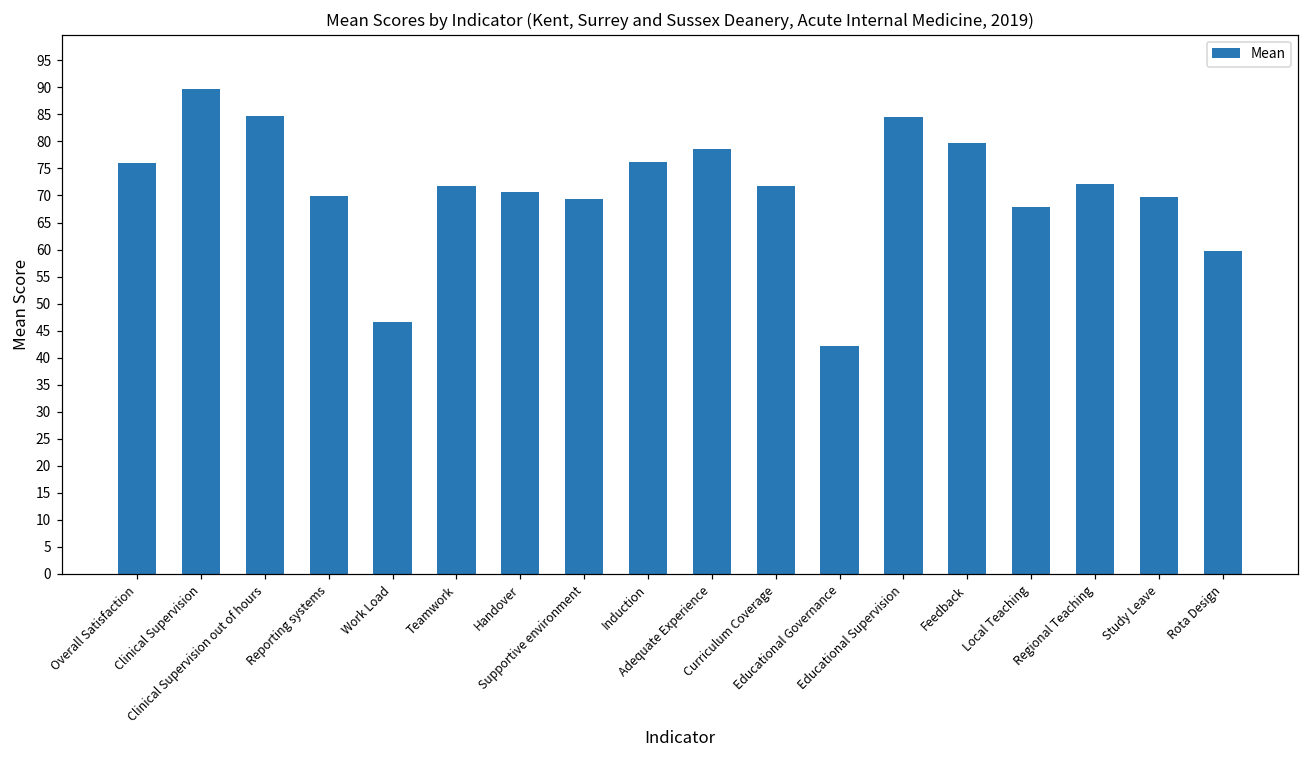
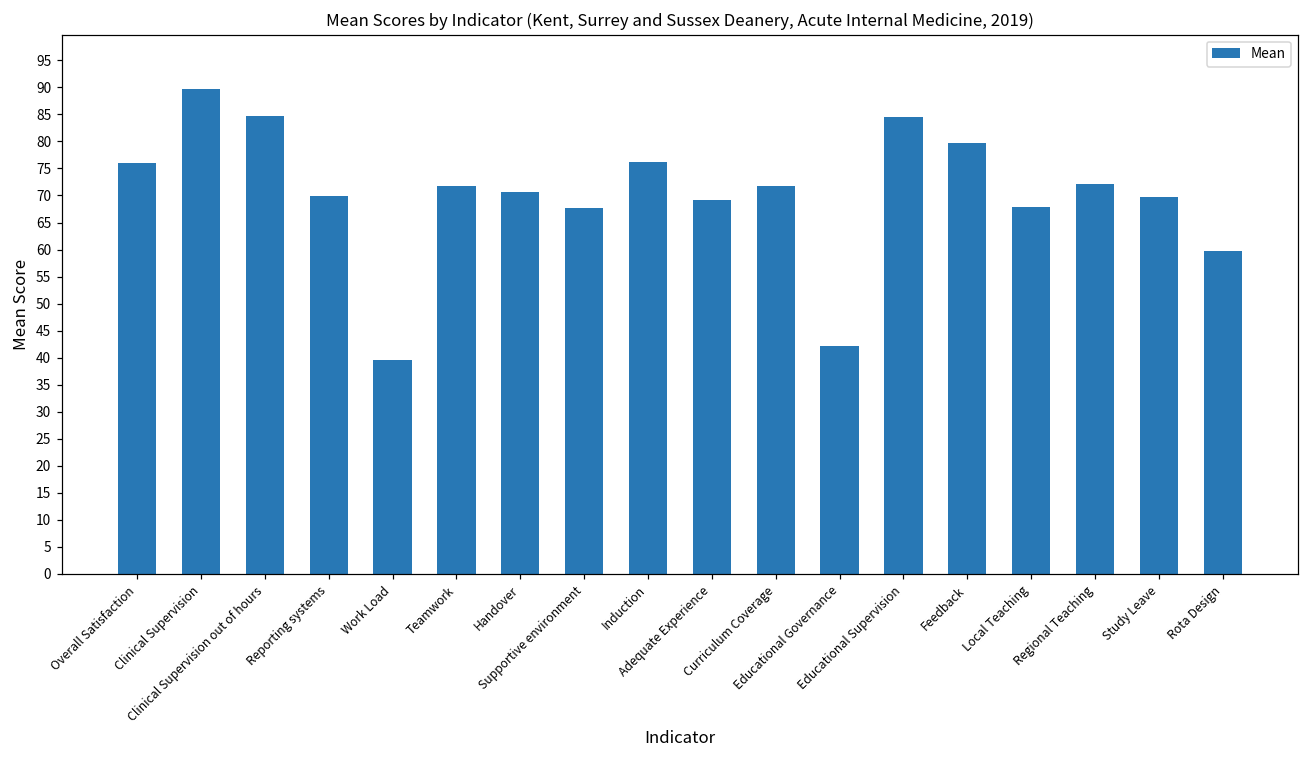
  {
    "Overall Satisfaction": 76,
    "Clinical Supervision": 90,
    "Clinical Supervision out of hours": 85,
    "Reporting systems": 70,
-   "Work Load": 47,
+   "Work Load": 40,
    "Teamwork": 72,
    "Handover": 71,
-   "Supportive environment": 69,
+   "Supportive environment": 68,
    "Induction": 76,
-   "Adequate Experience": 79,
+   "Adequate Experience": 69,
    "Curriculum Coverage": 72,
    "Educational Governance": 42,
    "Educational Supervision": 85,
    "Feedback": 80,
    "Local Teaching": 68,
    "Regional Teaching": 72,
    "Study Leave": 70,
    "Rota Design": 60
  }
